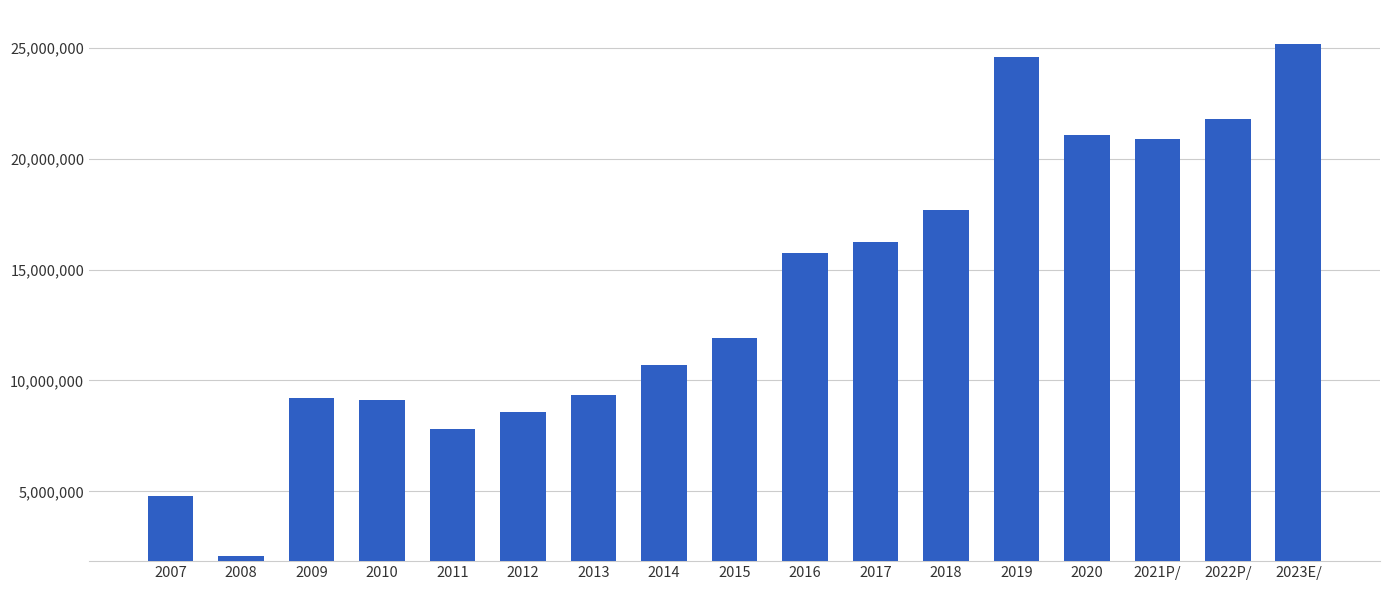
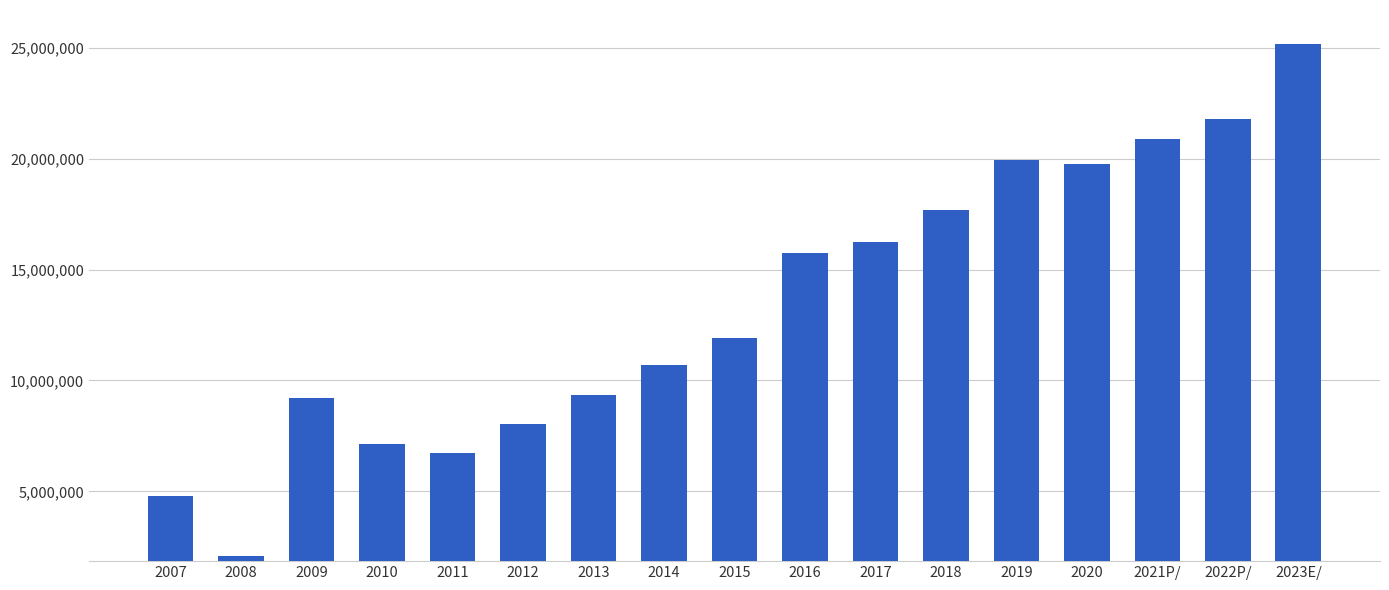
  {
    "2007": "4,800,000",
    "2008": "2,100,000",
    "2009": "9,200,000",
-   "2010": "9,100,000",
-   "2011": "7,800,000",
-   "2012": "8,600,000",
+   "2010": "7,100,000",
+   "2011": "6,700,000",
+   "2012": "8,100,000",
    "2013": "9,400,000",
    "2014": "10,700,000",
    "2015": "11,900,000",
    "2016": "15,800,000",
    "2017": "16,200,000",
    "2018": "17,700,000",
-   "2019": "24,600,000",
-   "2020": "21,100,000",
+   "2019": "19,900,000",
+   "2020": "19,800,000",
    "2021P/": "20,900,000",
    "2022P/": "21,800,000",
    "2023E/": "25,200,000"
  }
